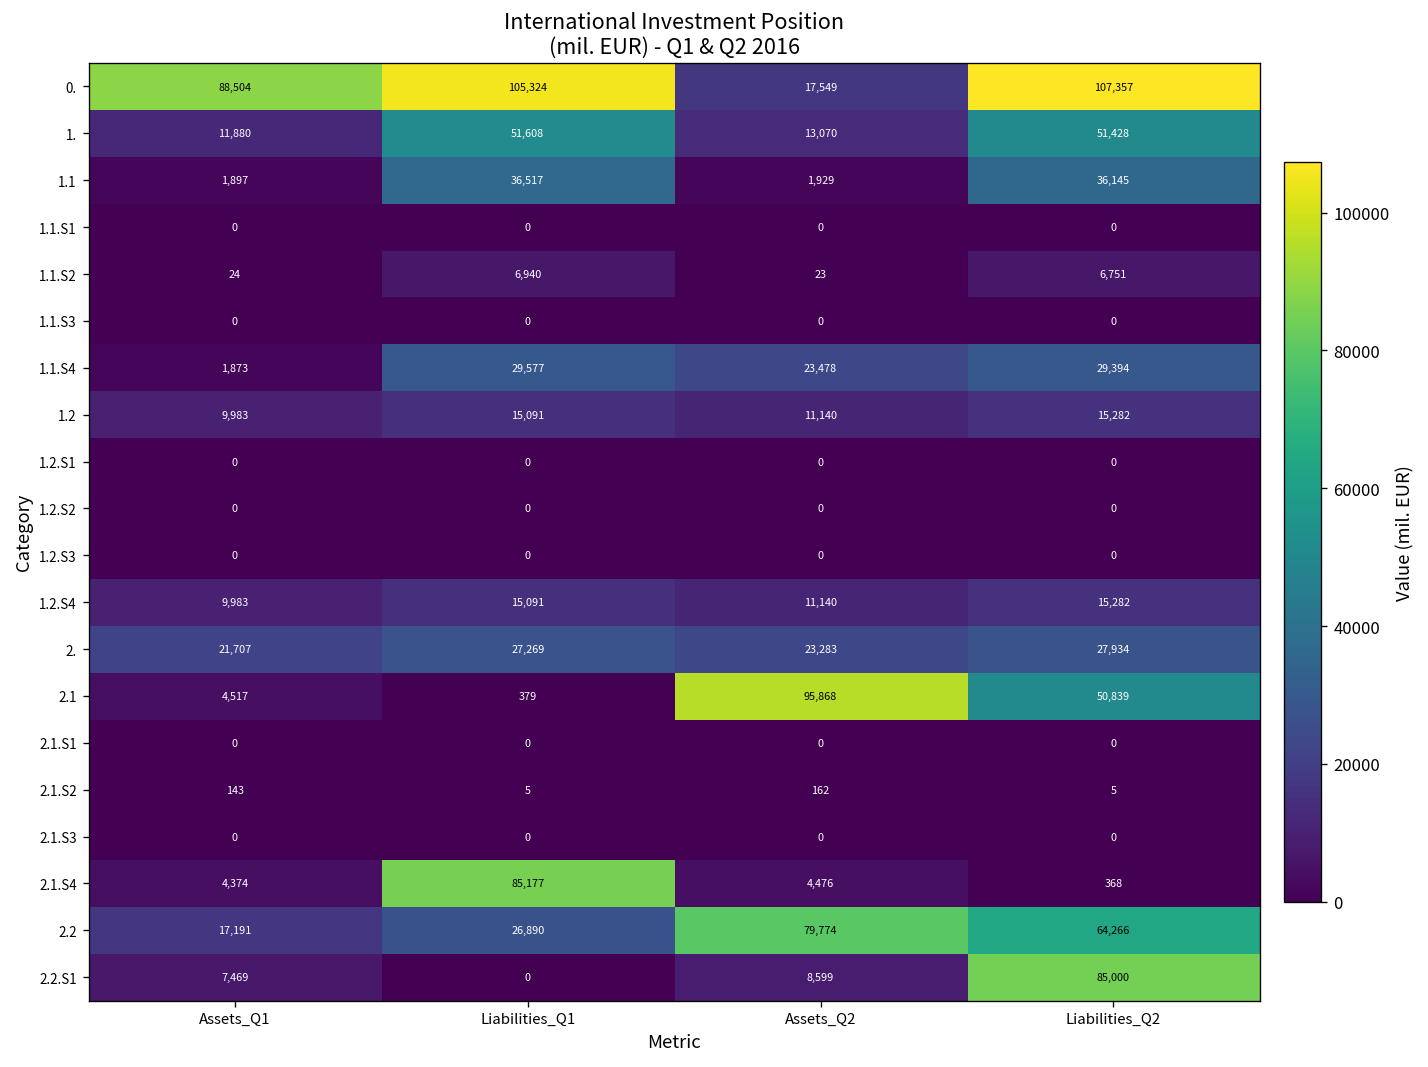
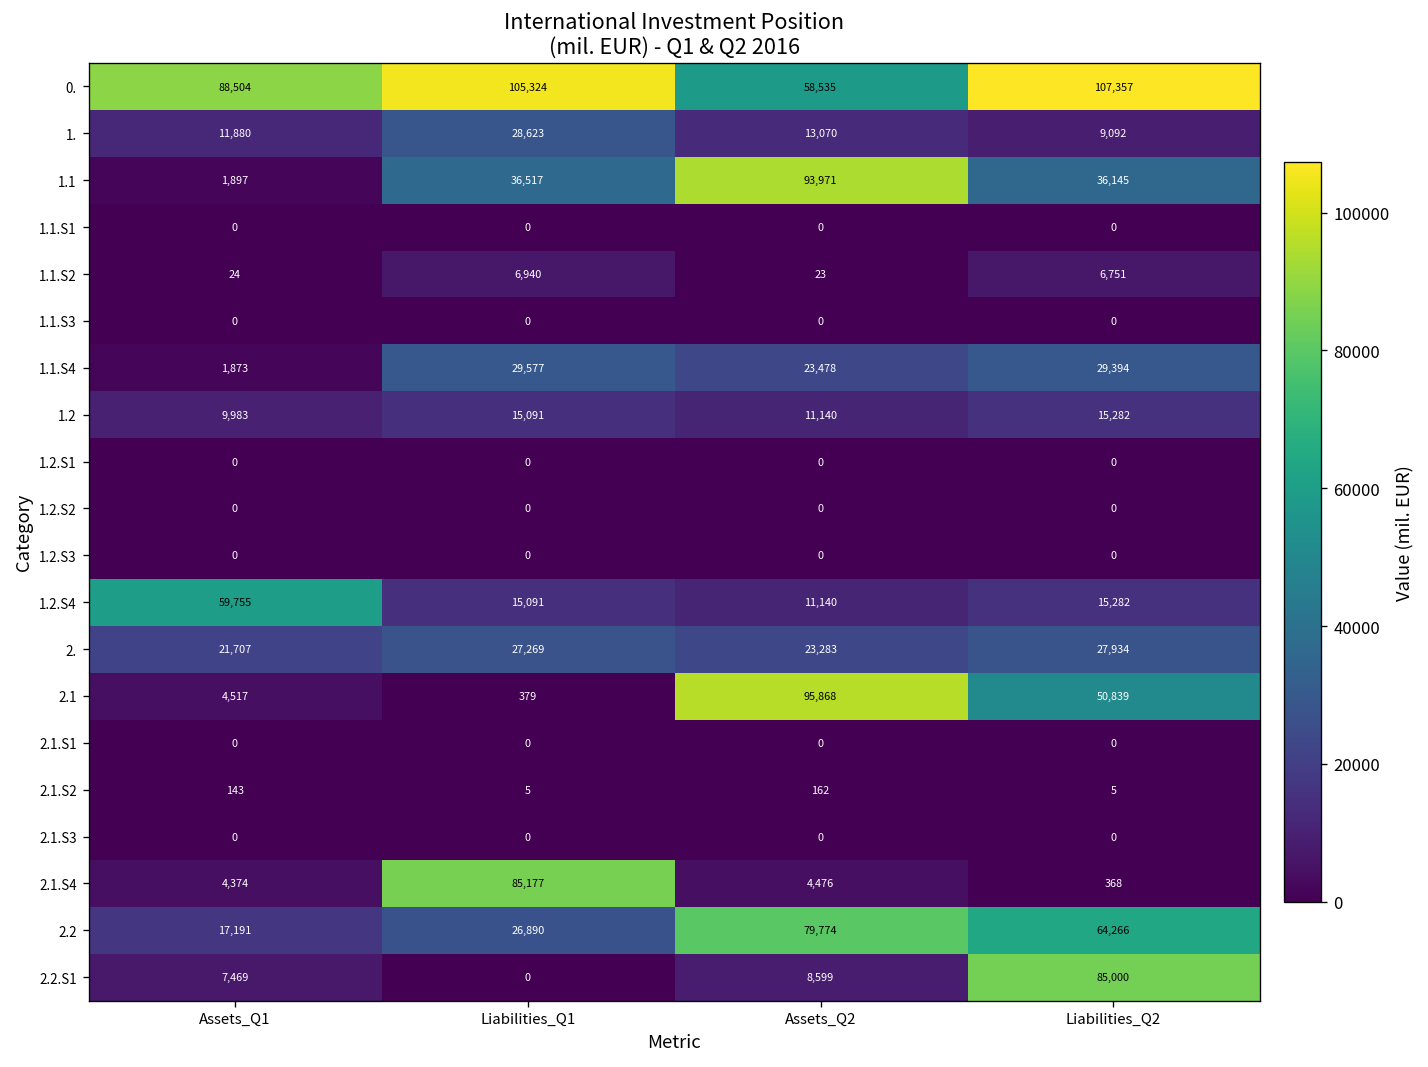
  {
    "0.": {
      "Assets_Q1": "88,504",
      "Liabilities_Q1": "105,324",
-     "Assets_Q2": "17,549",
+     "Assets_Q2": "58,535",
      "Liabilities_Q2": "107,357"
    },
    "1.": {
      "Assets_Q1": "11,880",
-     "Liabilities_Q1": "51,608",
+     "Liabilities_Q1": "28,623",
      "Assets_Q2": "13,070",
-     "Liabilities_Q2": "51,428"
+     "Liabilities_Q2": "9,092"
    },
    "1.1": {
      "Assets_Q1": "1,897",
      "Liabilities_Q1": "36,517",
-     "Assets_Q2": "1,929",
+     "Assets_Q2": "93,971",
      "Liabilities_Q2": "36,145"
    },
    "1.1.S1": {
      "Assets_Q1": "0",
      "Liabilities_Q1": "0",
      "Assets_Q2": "0",
      "Liabilities_Q2": "0"
    },
    "1.1.S2": {
      "Assets_Q1": "24",
      "Liabilities_Q1": "6,940",
      "Assets_Q2": "23",
      "Liabilities_Q2": "6,751"
    },
    "1.1.S3": {
      "Assets_Q1": "0",
      "Liabilities_Q1": "0",
      "Assets_Q2": "0",
      "Liabilities_Q2": "0"
    },
    "1.1.S4": {
      "Assets_Q1": "1,873",
      "Liabilities_Q1": "29,577",
      "Assets_Q2": "23,478",
      "Liabilities_Q2": "29,394"
    },
    "1.2": {
      "Assets_Q1": "9,983",
      "Liabilities_Q1": "15,091",
      "Assets_Q2": "11,140",
      "Liabilities_Q2": "15,282"
    },
    "1.2.S1": {
      "Assets_Q1": "0",
      "Liabilities_Q1": "0",
      "Assets_Q2": "0",
      "Liabilities_Q2": "0"
    },
    "1.2.S2": {
      "Assets_Q1": "0",
      "Liabilities_Q1": "0",
      "Assets_Q2": "0",
      "Liabilities_Q2": "0"
    },
    "1.2.S3": {
      "Assets_Q1": "0",
      "Liabilities_Q1": "0",
      "Assets_Q2": "0",
      "Liabilities_Q2": "0"
    },
    "1.2.S4": {
-     "Assets_Q1": "9,983",
+     "Assets_Q1": "59,755",
      "Liabilities_Q1": "15,091",
      "Assets_Q2": "11,140",
      "Liabilities_Q2": "15,282"
    },
    "2.": {
      "Assets_Q1": "21,707",
      "Liabilities_Q1": "27,269",
      "Assets_Q2": "23,283",
      "Liabilities_Q2": "27,934"
    },
    "2.1": {
      "Assets_Q1": "4,517",
      "Liabilities_Q1": "379",
      "Assets_Q2": "95,868",
      "Liabilities_Q2": "50,839"
    },
    "2.1.S1": {
      "Assets_Q1": "0",
      "Liabilities_Q1": "0",
      "Assets_Q2": "0",
      "Liabilities_Q2": "0"
    },
    "2.1.S2": {
      "Assets_Q1": "143",
      "Liabilities_Q1": "5",
      "Assets_Q2": "162",
      "Liabilities_Q2": "5"
    },
    "2.1.S3": {
      "Assets_Q1": "0",
      "Liabilities_Q1": "0",
      "Assets_Q2": "0",
      "Liabilities_Q2": "0"
    },
    "2.1.S4": {
      "Assets_Q1": "4,374",
      "Liabilities_Q1": "85,177",
      "Assets_Q2": "4,476",
      "Liabilities_Q2": "368"
    },
    "2.2": {
      "Assets_Q1": "17,191",
      "Liabilities_Q1": "26,890",
      "Assets_Q2": "79,774",
      "Liabilities_Q2": "64,266"
    },
    "2.2.S1": {
      "Assets_Q1": "7,469",
      "Liabilities_Q1": "0",
      "Assets_Q2": "8,599",
      "Liabilities_Q2": "85,000"
    }
  }
